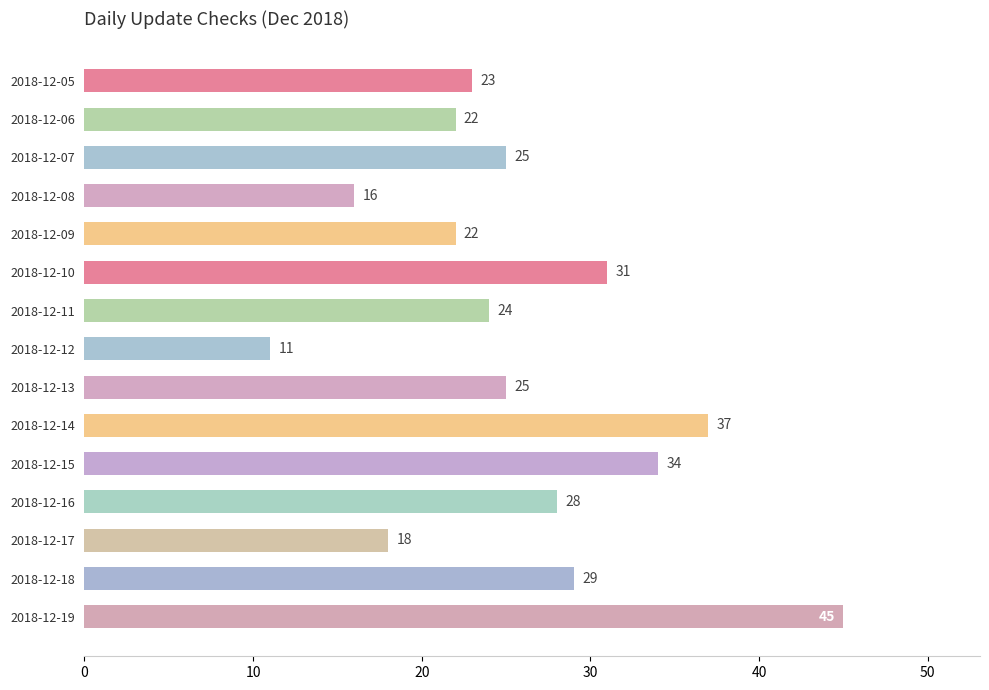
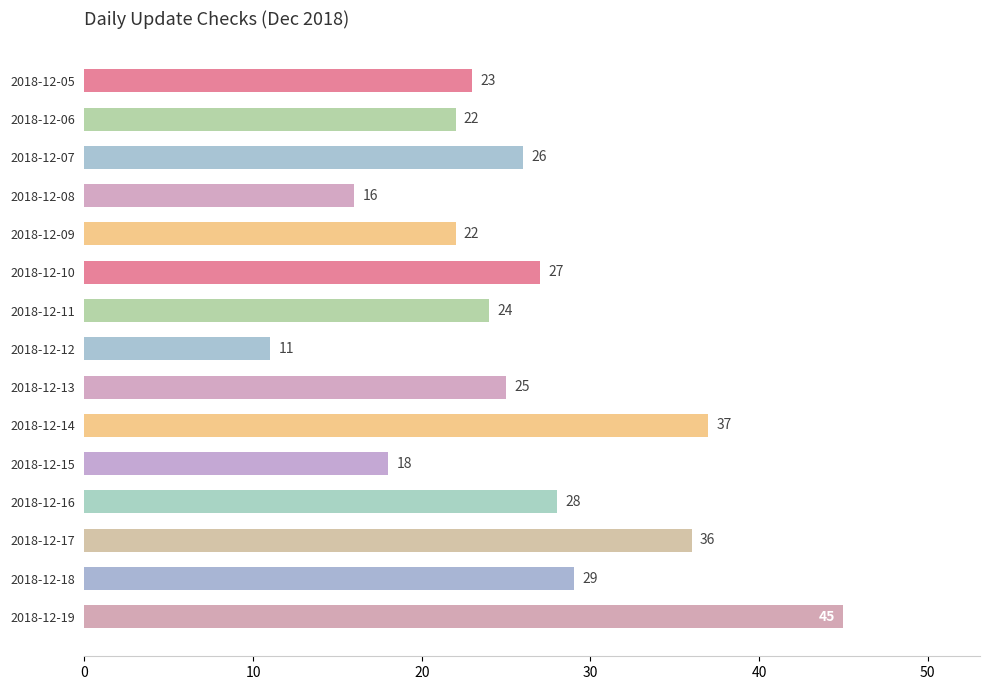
  {
    "2018-12-05": 23,
    "2018-12-06": 22,
-   "2018-12-07": 25,
+   "2018-12-07": 26,
    "2018-12-08": 16,
    "2018-12-09": 22,
-   "2018-12-10": 31,
+   "2018-12-10": 27,
    "2018-12-11": 24,
    "2018-12-12": 11,
    "2018-12-13": 25,
    "2018-12-14": 37,
-   "2018-12-15": 34,
+   "2018-12-15": 18,
    "2018-12-16": 28,
-   "2018-12-17": 18,
+   "2018-12-17": 36,
    "2018-12-18": 29,
    "2018-12-19": 45
  }
